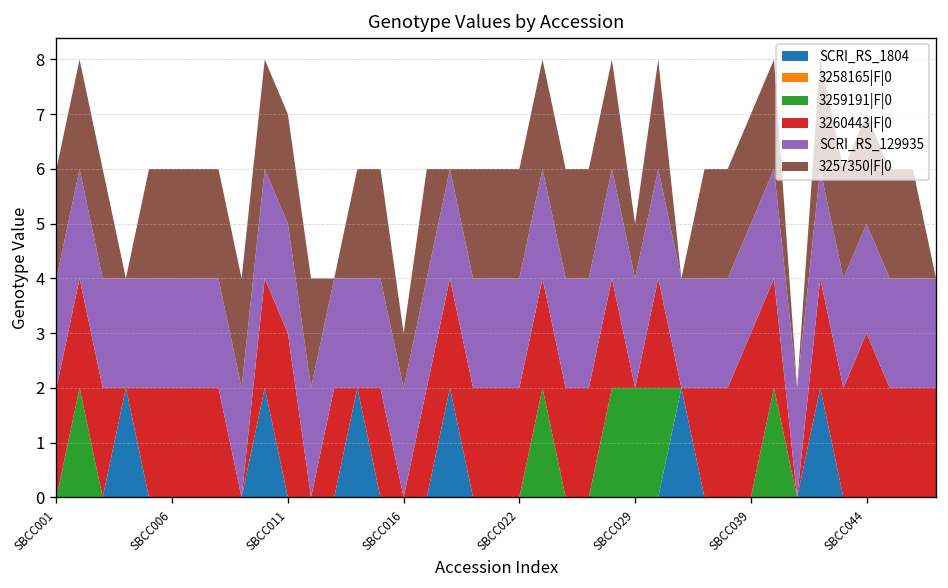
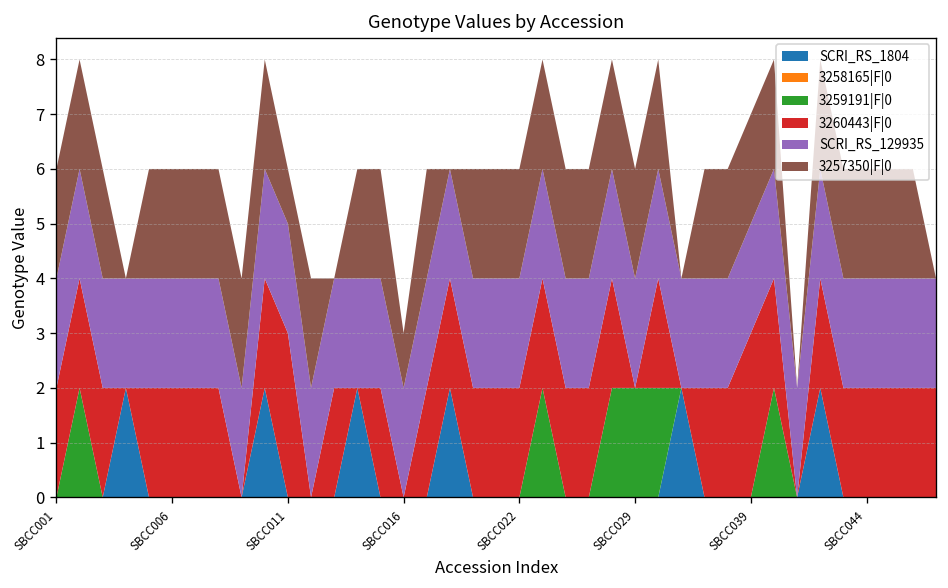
  {
    "3260443|F|0": {
-     "SBCC044": 3
+     "SBCC044": 2
    },
    "3257350|F|0": {
      "SBCC001": 2,
      "SBCC006": 2,
-     "SBCC011": 2,
+     "SBCC011": 1,
      "SBCC016": 1,
      "SBCC022": 2,
-     "SBCC029": 1,
+     "SBCC029": 2,
      "SBCC039": 2
    }
  }
